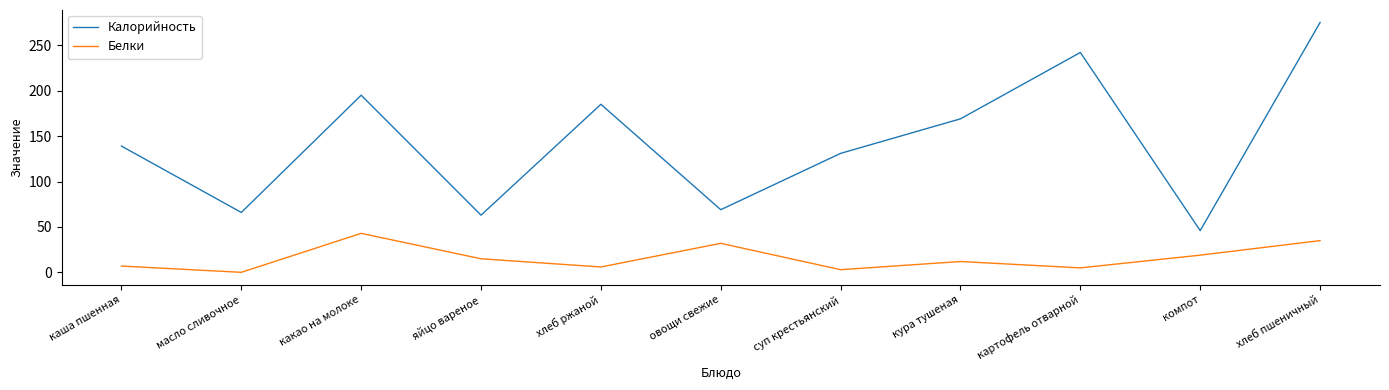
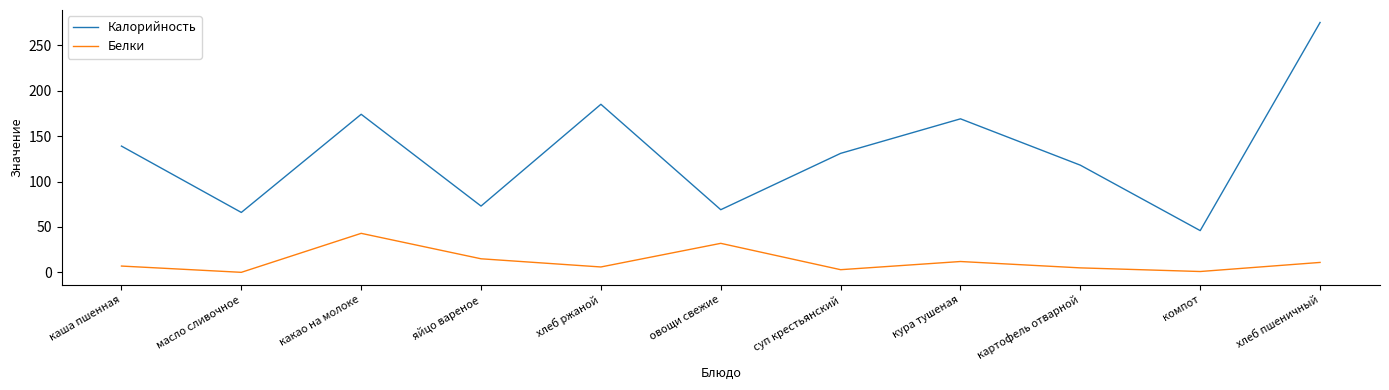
  {
    "Калорийность": {
      "каша пшенная": 140,
      "масло сливочное": 70,
-     "какао на молоке": 200,
-     "яйцо вареное": 60,
+     "какао на молоке": 170,
+     "яйцо вареное": 70,
      "хлеб ржаной": 190,
      "овощи свежие": 70,
      "суп крестьянский": 130,
      "кура тушеная": 170,
-     "картофель отварной": 240,
+     "картофель отварной": 120,
      "компот": 50,
      "хлеб пшеничный": 280
    },
    "Белки": {
      "каша пшенная": 10,
      "масло сливочное": 0,
      "какао на молоке": 40,
      "яйцо вареное": 20,
      "хлеб ржаной": 10,
      "овощи свежие": 30,
      "суп крестьянский": 0,
      "кура тушеная": 10,
      "картофель отварной": 10,
-     "компот": 20,
-     "хлеб пшеничный": 40
+     "компот": 0,
+     "хлеб пшеничный": 10
    }
  }
